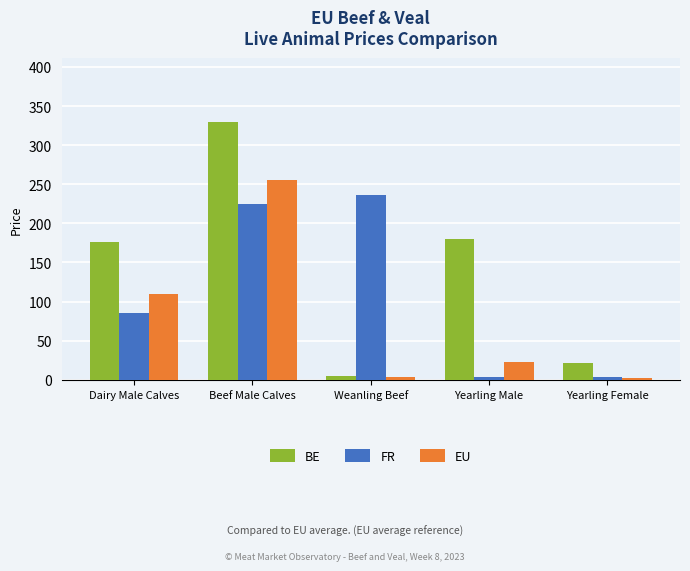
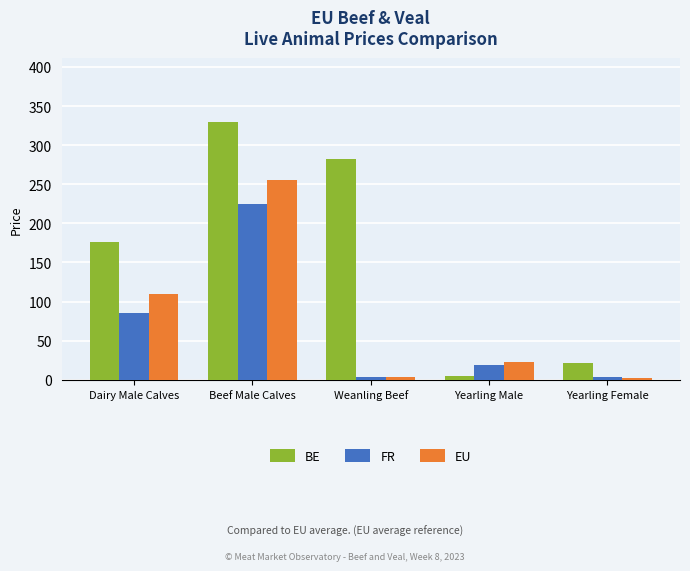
  {
    "BE": {
      "Dairy Male Calves": 180,
      "Beef Male Calves": 330,
-     "Weanling Beef": 0,
-     "Yearling Male": 180,
+     "Weanling Beef": 280,
+     "Yearling Male": 0,
      "Yearling Female": 20
    },
    "FR": {
      "Dairy Male Calves": 90,
      "Beef Male Calves": 230,
-     "Weanling Beef": 240,
-     "Yearling Male": 0
+     "Weanling Beef": 0,
+     "Yearling Male": 20
    },
    "EU": {
      "Dairy Male Calves": 110,
      "Beef Male Calves": 260,
      "Weanling Beef": 0,
      "Yearling Male": 20
    }
  }
